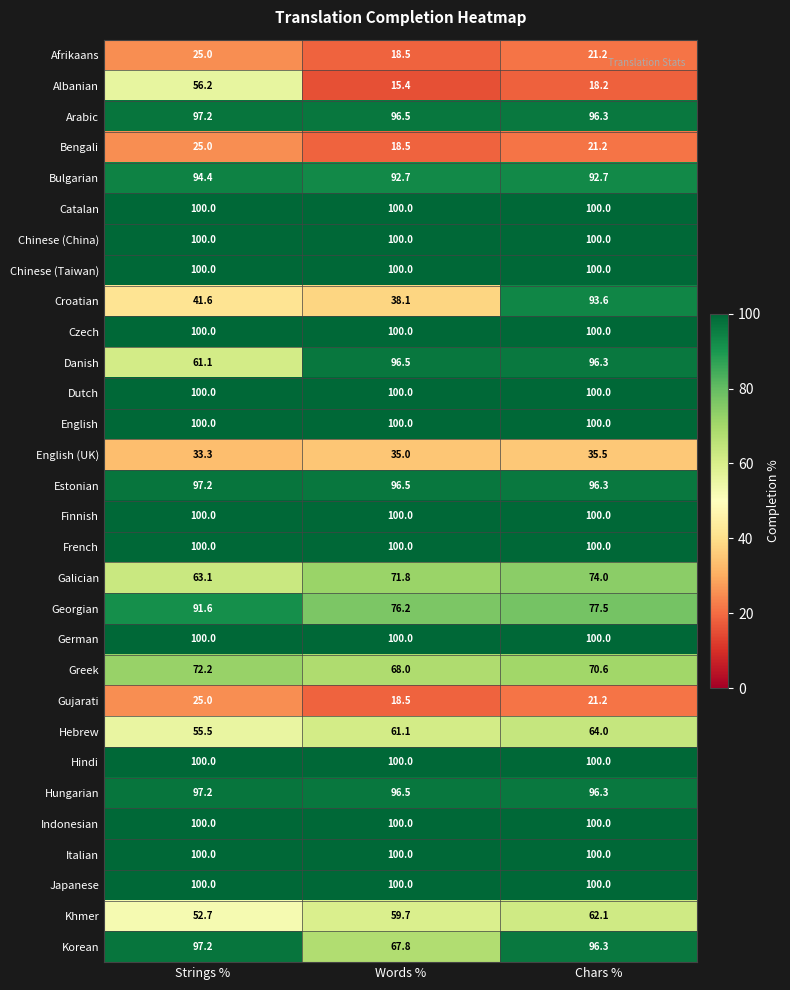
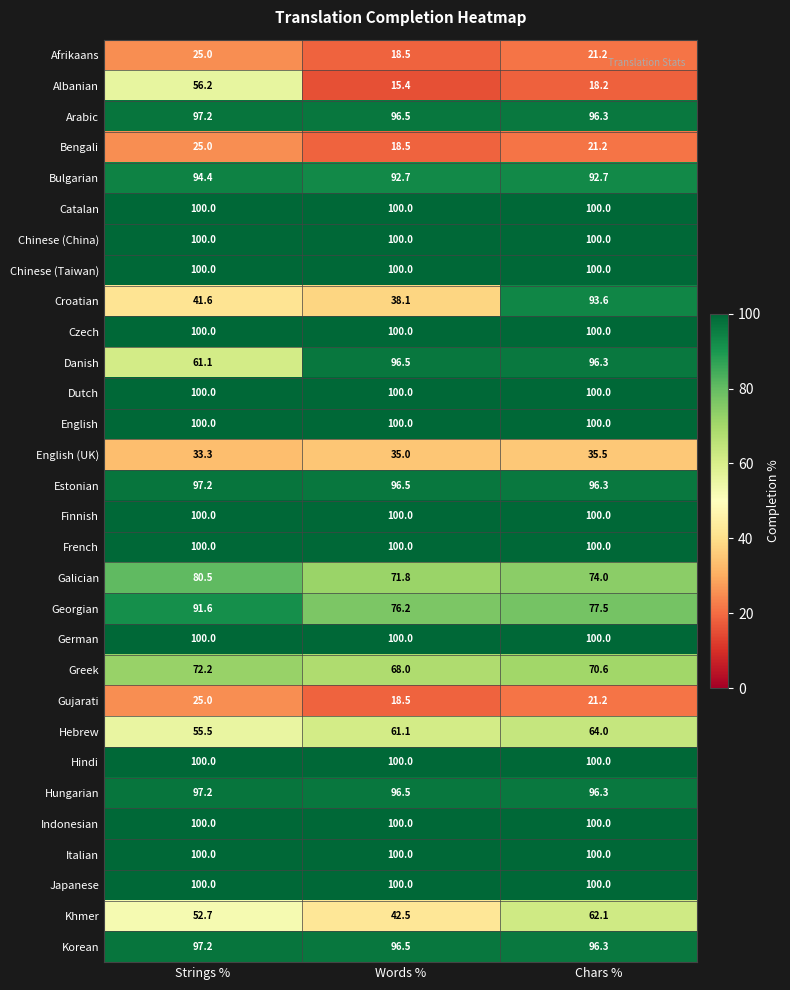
  {
    "Afrikaans": {
      "Strings %": 25.0,
      "Words %": 18.5
    },
    "Albanian": {
      "Strings %": 56.2,
      "Words %": 15.4,
      "Chars %": 18.2
    },
    "Arabic": {
      "Strings %": 97.2,
      "Words %": 96.5,
      "Chars %": 96.3
    },
    "Bengali": {
      "Strings %": 25.0,
      "Words %": 18.5,
      "Chars %": 21.2
    },
    "Bulgarian": {
      "Strings %": 94.4,
      "Words %": 92.7,
      "Chars %": 92.7
    },
    "Catalan": {
      "Strings %": 100.0,
      "Words %": 100.0,
      "Chars %": 100.0
    },
    "Chinese (China)": {
      "Strings %": 100.0,
      "Words %": 100.0,
      "Chars %": 100.0
    },
    "Chinese (Taiwan)": {
      "Strings %": 100.0,
      "Words %": 100.0,
      "Chars %": 100.0
    },
    "Croatian": {
      "Strings %": 41.6,
      "Words %": 38.1,
      "Chars %": 93.6
    },
    "Czech": {
      "Strings %": 100.0,
      "Words %": 100.0,
      "Chars %": 100.0
    },
    "Danish": {
      "Strings %": 61.1,
      "Words %": 96.5,
      "Chars %": 96.3
    },
    "Dutch": {
      "Strings %": 100.0,
      "Words %": 100.0,
      "Chars %": 100.0
    },
    "English": {
      "Strings %": 100.0,
      "Words %": 100.0,
      "Chars %": 100.0
    },
    "English (UK)": {
      "Strings %": 33.3,
      "Words %": 35.0,
      "Chars %": 35.5
    },
    "Estonian": {
      "Strings %": 97.2,
      "Words %": 96.5,
      "Chars %": 96.3
    },
    "Finnish": {
      "Strings %": 100.0,
      "Words %": 100.0,
      "Chars %": 100.0
    },
    "French": {
      "Strings %": 100.0,
      "Words %": 100.0,
      "Chars %": 100.0
    },
    "Galician": {
-     "Strings %": 63.1,
+     "Strings %": 80.5,
      "Words %": 71.8,
      "Chars %": 74.0
    },
    "Georgian": {
      "Strings %": 91.6,
      "Words %": 76.2,
      "Chars %": 77.5
    },
    "German": {
      "Strings %": 100.0,
      "Words %": 100.0,
      "Chars %": 100.0
    },
    "Greek": {
      "Strings %": 72.2,
      "Words %": 68.0,
      "Chars %": 70.6
    },
    "Gujarati": {
      "Strings %": 25.0,
      "Words %": 18.5,
      "Chars %": 21.2
    },
    "Hebrew": {
      "Strings %": 55.5,
      "Words %": 61.1,
      "Chars %": 64.0
    },
    "Hindi": {
      "Strings %": 100.0,
      "Words %": 100.0,
      "Chars %": 100.0
    },
    "Hungarian": {
      "Strings %": 97.2,
      "Words %": 96.5,
      "Chars %": 96.3
    },
    "Indonesian": {
      "Strings %": 100.0,
      "Words %": 100.0,
      "Chars %": 100.0
    },
    "Italian": {
      "Strings %": 100.0,
      "Words %": 100.0,
      "Chars %": 100.0
    },
    "Japanese": {
      "Strings %": 100.0,
      "Words %": 100.0,
      "Chars %": 100.0
    },
    "Khmer": {
      "Strings %": 52.7,
-     "Words %": 59.7,
+     "Words %": 42.5,
      "Chars %": 62.1
    },
    "Korean": {
      "Strings %": 97.2,
-     "Words %": 67.8,
+     "Words %": 96.5,
      "Chars %": 96.3
    }
  }
